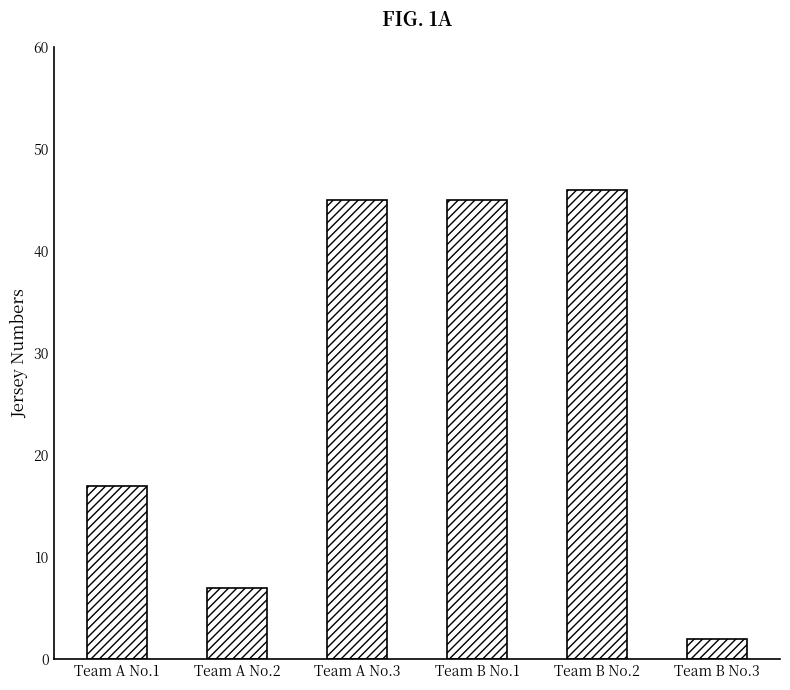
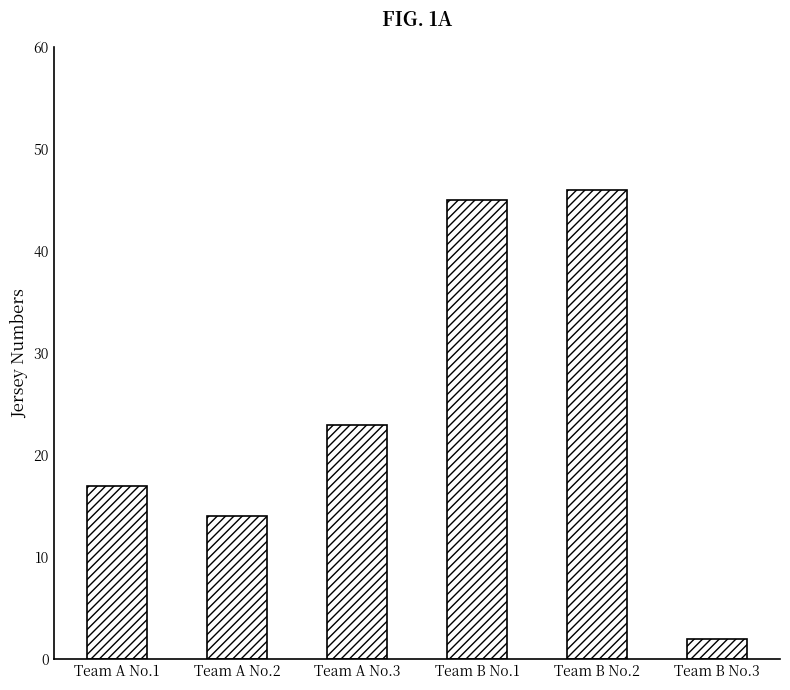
  {
    "Team A No.1": 17,
-   "Team A No.2": 7,
-   "Team A No.3": 45,
+   "Team A No.2": 14,
+   "Team A No.3": 23,
    "Team B No.1": 45,
    "Team B No.2": 46,
    "Team B No.3": 2
  }
